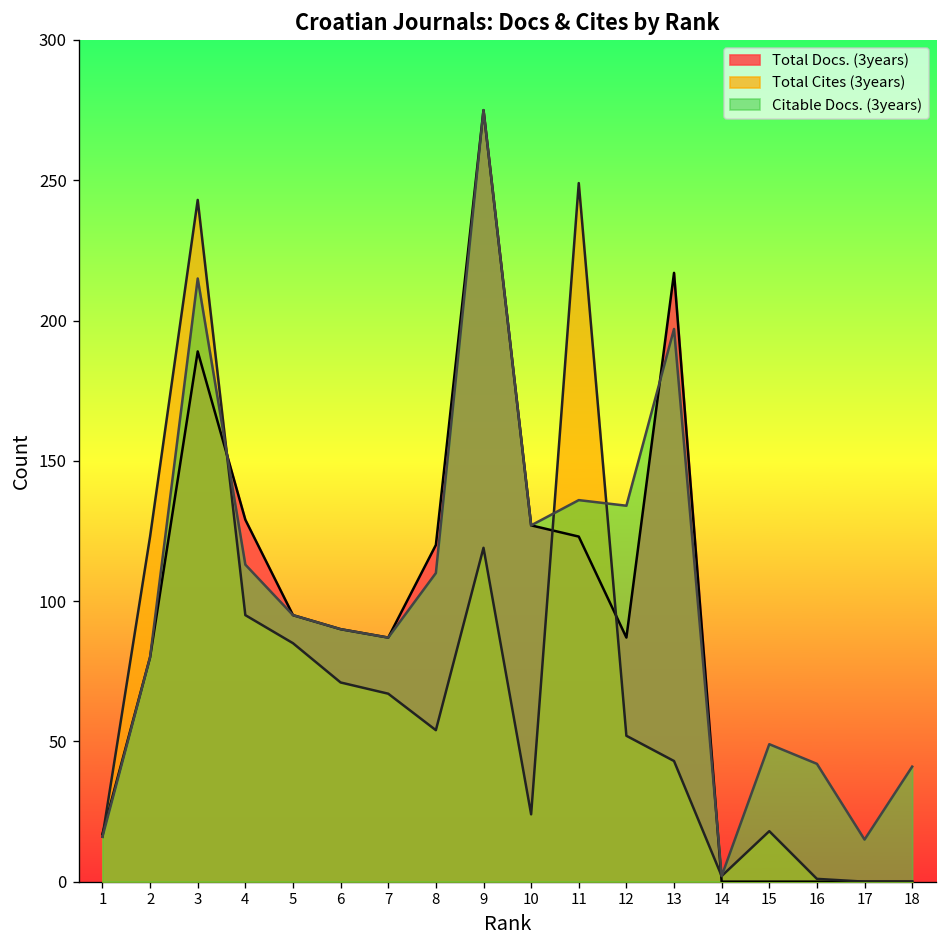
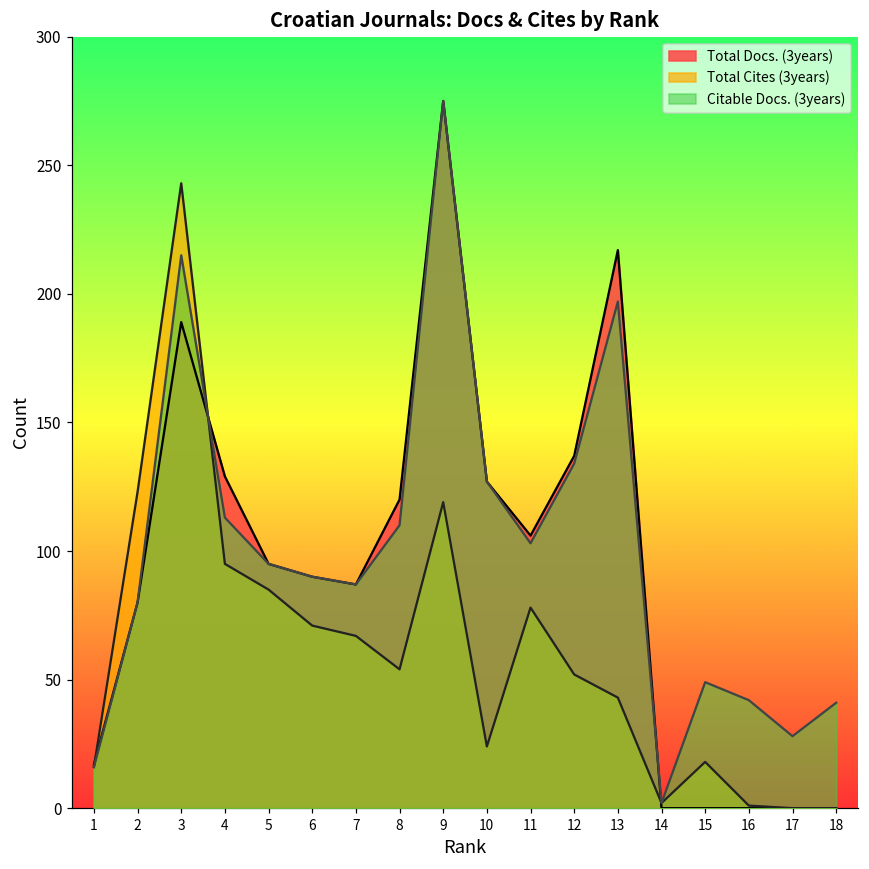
  {
    "Total Docs. (3years)": {
      "3": 189,
      "4": 129,
      "8": 120,
-     "11": 123,
-     "12": 87,
+     "11": 106,
+     "12": 137,
      "13": 217,
      "14": 0,
      "15": 0
    },
    "Total Cites (3years)": {
      "2": 123,
      "3": 243,
      "4": 95,
      "5": 85,
      "6": 71,
      "7": 67,
      "8": 54,
      "9": 119,
      "10": 24,
-     "11": 249,
+     "11": 78,
      "12": 52,
      "13": 43,
      "15": 18
    },
    "Citable Docs. (3years)": {
      "3": 215,
      "4": 113,
      "8": 110,
-     "11": 136,
+     "11": 103,
      "12": 134,
      "13": 197,
      "15": 49,
      "16": 42,
-     "17": 15,
+     "17": 28,
      "18": 41
    }
  }
